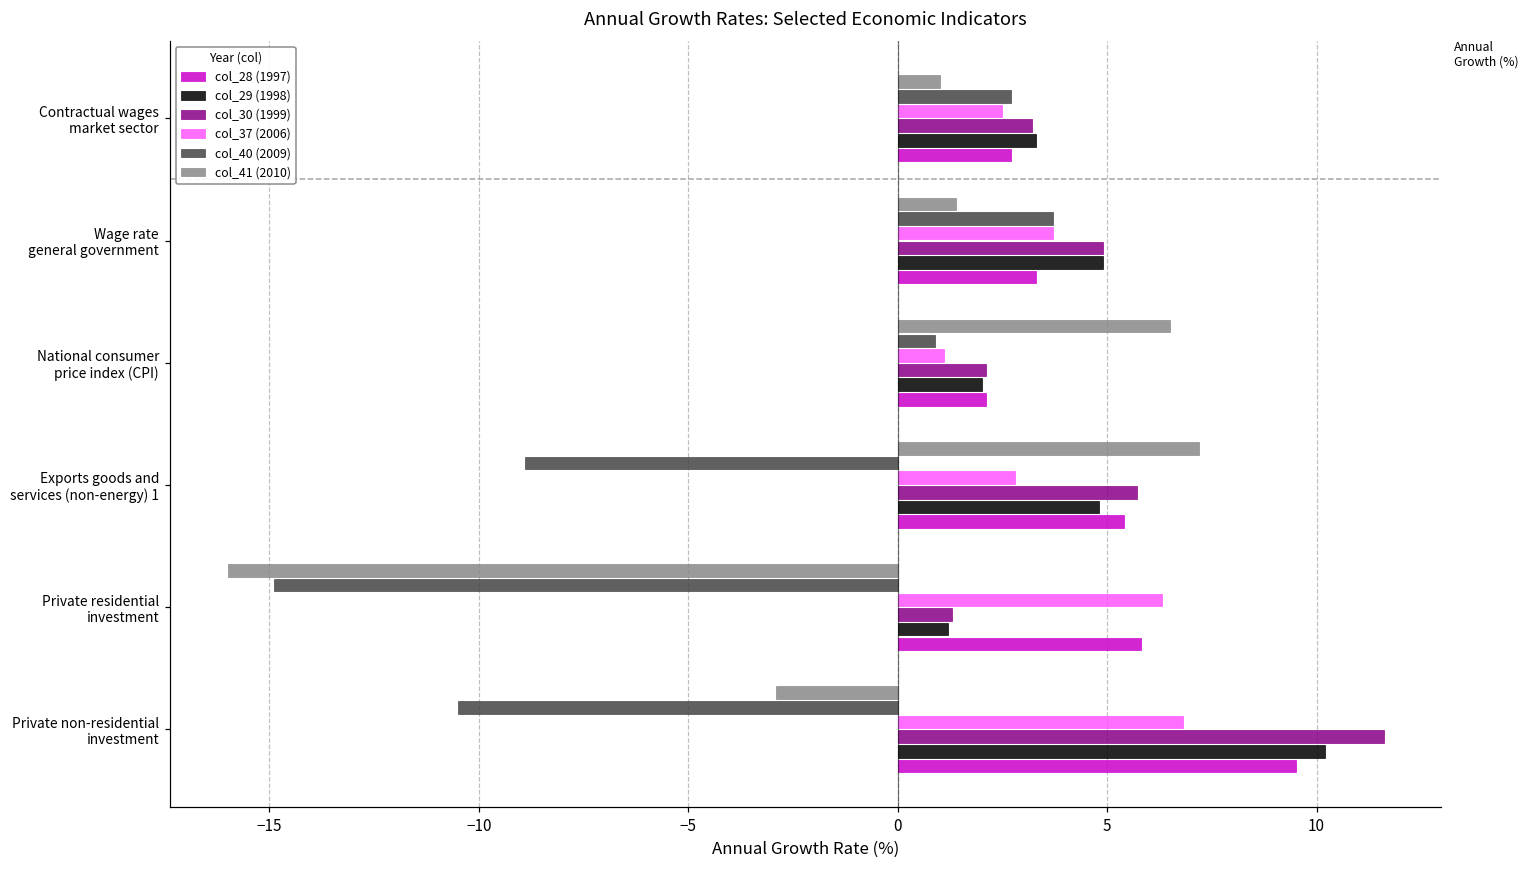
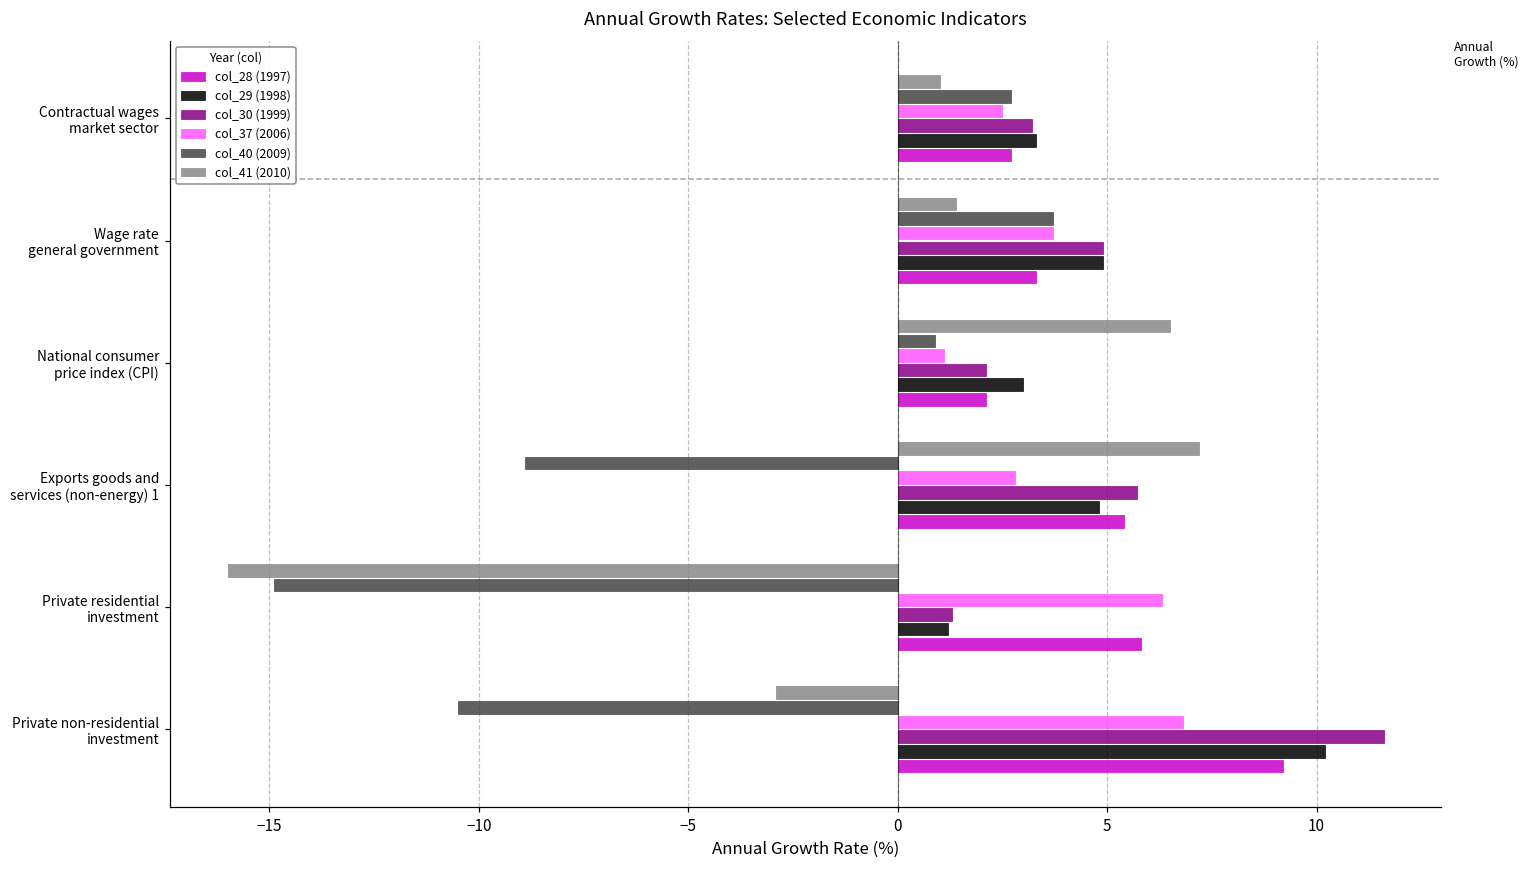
  {
    "col_28 (1997)": {
      "Contractual wages market sector": 2.7,
      "Wage rate general government": 3.3,
      "National consumer price index (CPI)": 2.1,
      "Exports goods and services (non-energy) 1": 5.4,
      "Private residential investment": 5.8,
-     "Private non-residential investment": 9.5
+     "Private non-residential investment": 9.2
    },
    "col_29 (1998)": {
      "Contractual wages market sector": 3.3,
      "Wage rate general government": 4.9,
-     "National consumer price index (CPI)": 2,
+     "National consumer price index (CPI)": 3,
      "Exports goods and services (non-energy) 1": 4.8,
      "Private residential investment": 1.2,
      "Private non-residential investment": 10.2
    },
    "col_30 (1999)": {
      "Contractual wages market sector": 3.2,
      "Wage rate general government": 4.9,
      "National consumer price index (CPI)": 2.1,
      "Exports goods and services (non-energy) 1": 5.7,
      "Private residential investment": 1.3,
      "Private non-residential investment": 11.6
    },
    "col_37 (2006)": {
      "Contractual wages market sector": 2.5,
      "Wage rate general government": 3.7,
      "National consumer price index (CPI)": 1.1,
      "Exports goods and services (non-energy) 1": 2.8,
      "Private residential investment": 6.3,
      "Private non-residential investment": 6.8
    },
    "col_40 (2009)": {
      "Contractual wages market sector": 2.7,
      "Wage rate general government": 3.7,
      "National consumer price index (CPI)": 0.9,
      "Exports goods and services (non-energy) 1": -8.9,
      "Private residential investment": -14.9,
      "Private non-residential investment": -10.5
    },
    "col_41 (2010)": {
      "Contractual wages market sector": 1.0,
      "Wage rate general government": 1.4,
      "National consumer price index (CPI)": 6.5,
      "Exports goods and services (non-energy) 1": 7.2,
      "Private residential investment": -16.0,
      "Private non-residential investment": -2.9
    }
  }
